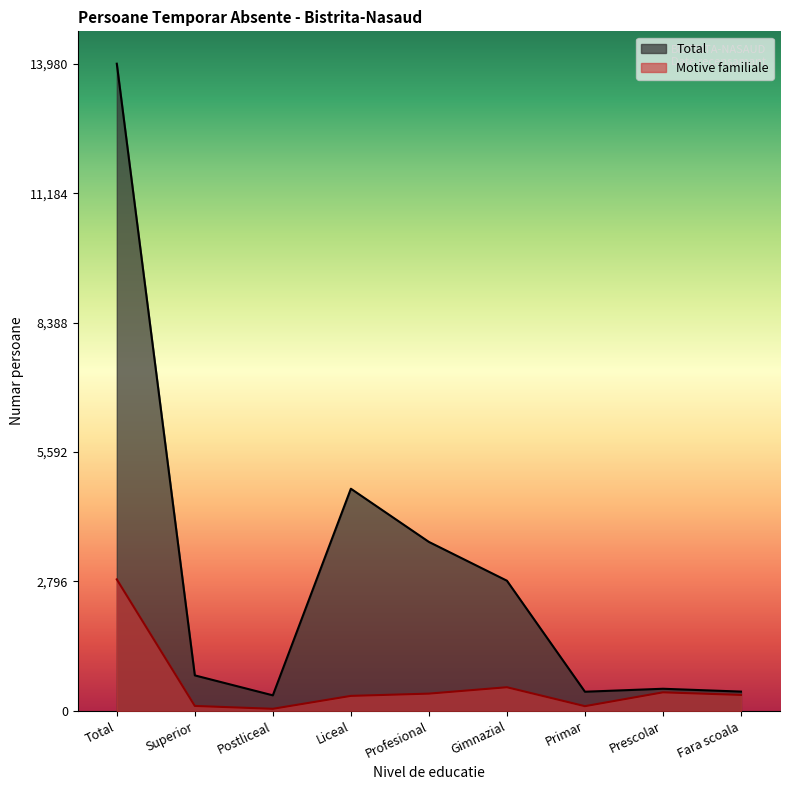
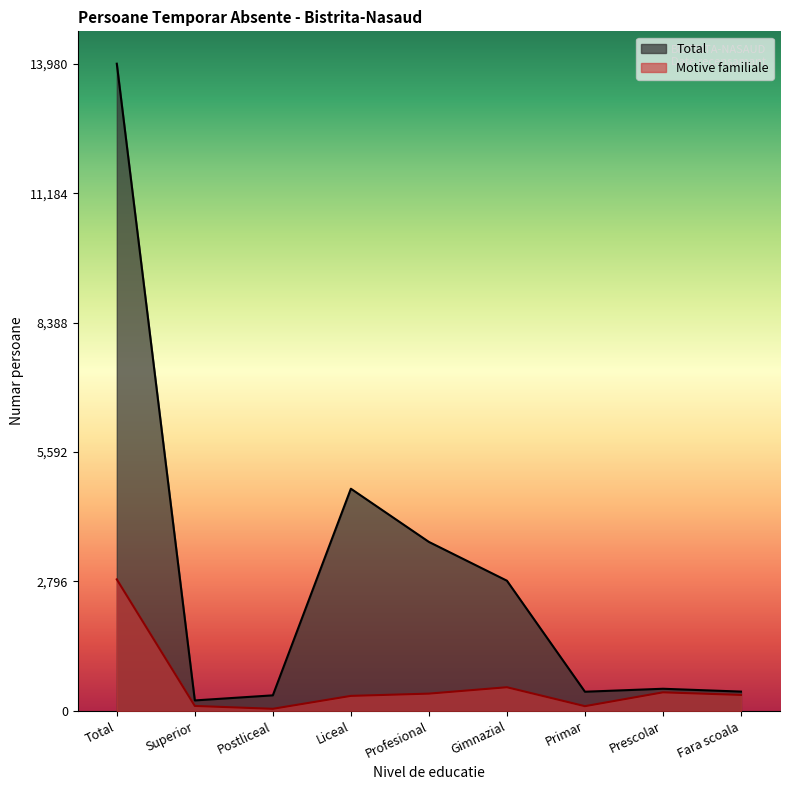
  {
    "Total": {
      "Total": "14,000",
-     "Superior": "800",
+     "Superior": "200",
      "Postliceal": "300",
      "Liceal": "4,800",
      "Profesional": "3,700",
      "Gimnazial": "2,800",
      "Primar": "400",
      "Prescolar": "500",
      "Fara scoala": "400"
    },
    "Motive familiale": {
      "Total": "2,800",
      "Superior": "100",
      "Postliceal": "0",
      "Liceal": "300",
      "Profesional": "400",
      "Gimnazial": "500",
      "Primar": "100",
      "Prescolar": "400",
      "Fara scoala": "300"
    }
  }
